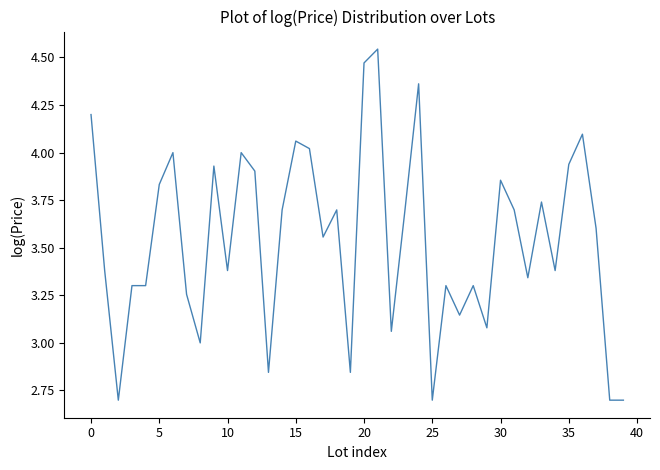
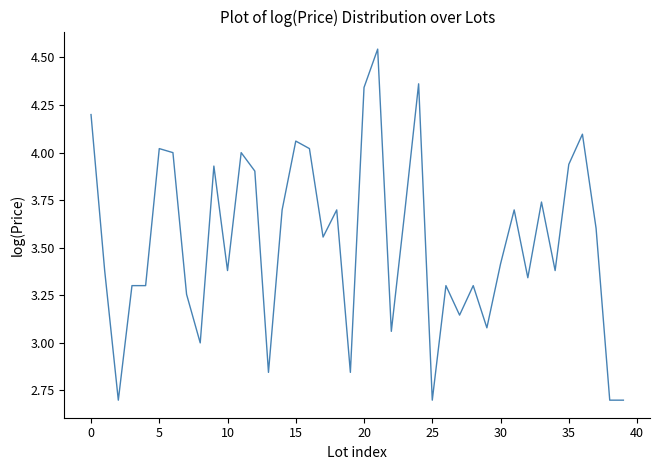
  {
    "0": 4.20,
-   "5": 3.83,
+   "5": 4.02,
    "10": 3.38,
    "15": 4.06,
-   "20": 4.47,
+   "20": 4.34,
    "25": 2.70,
-   "30": 3.86,
+   "30": 3.42,
    "35": 3.94
  }
